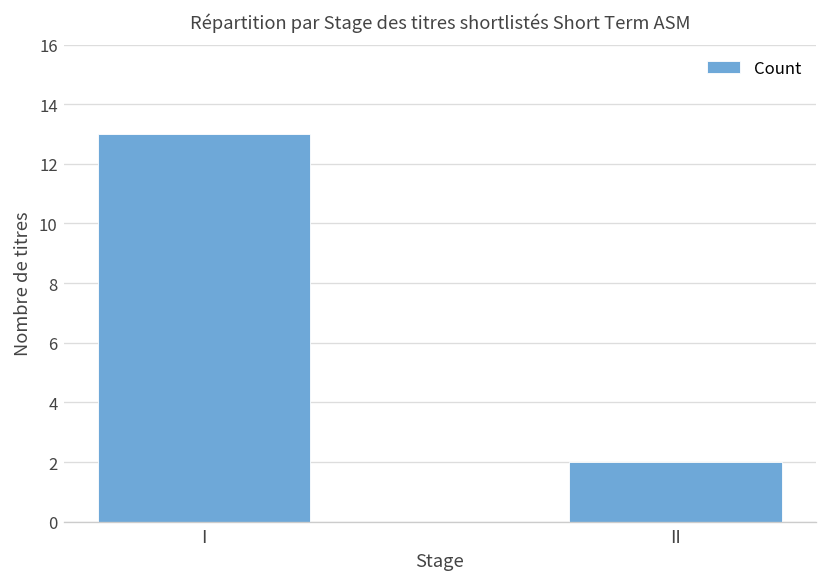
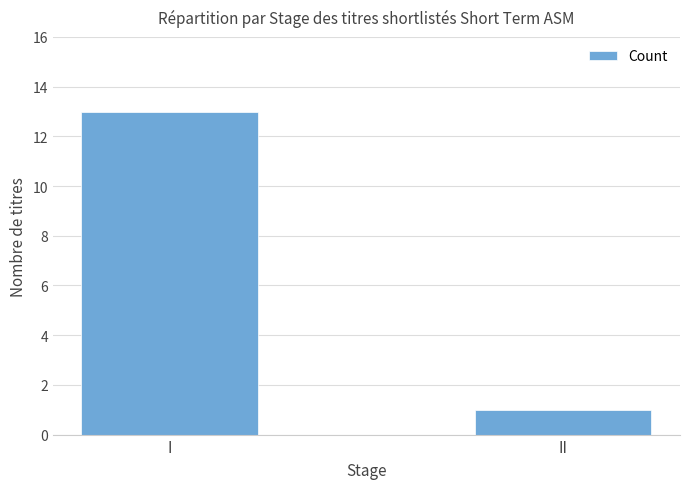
  {
    "I": 13,
-   "II": 2
+   "II": 1
  }
